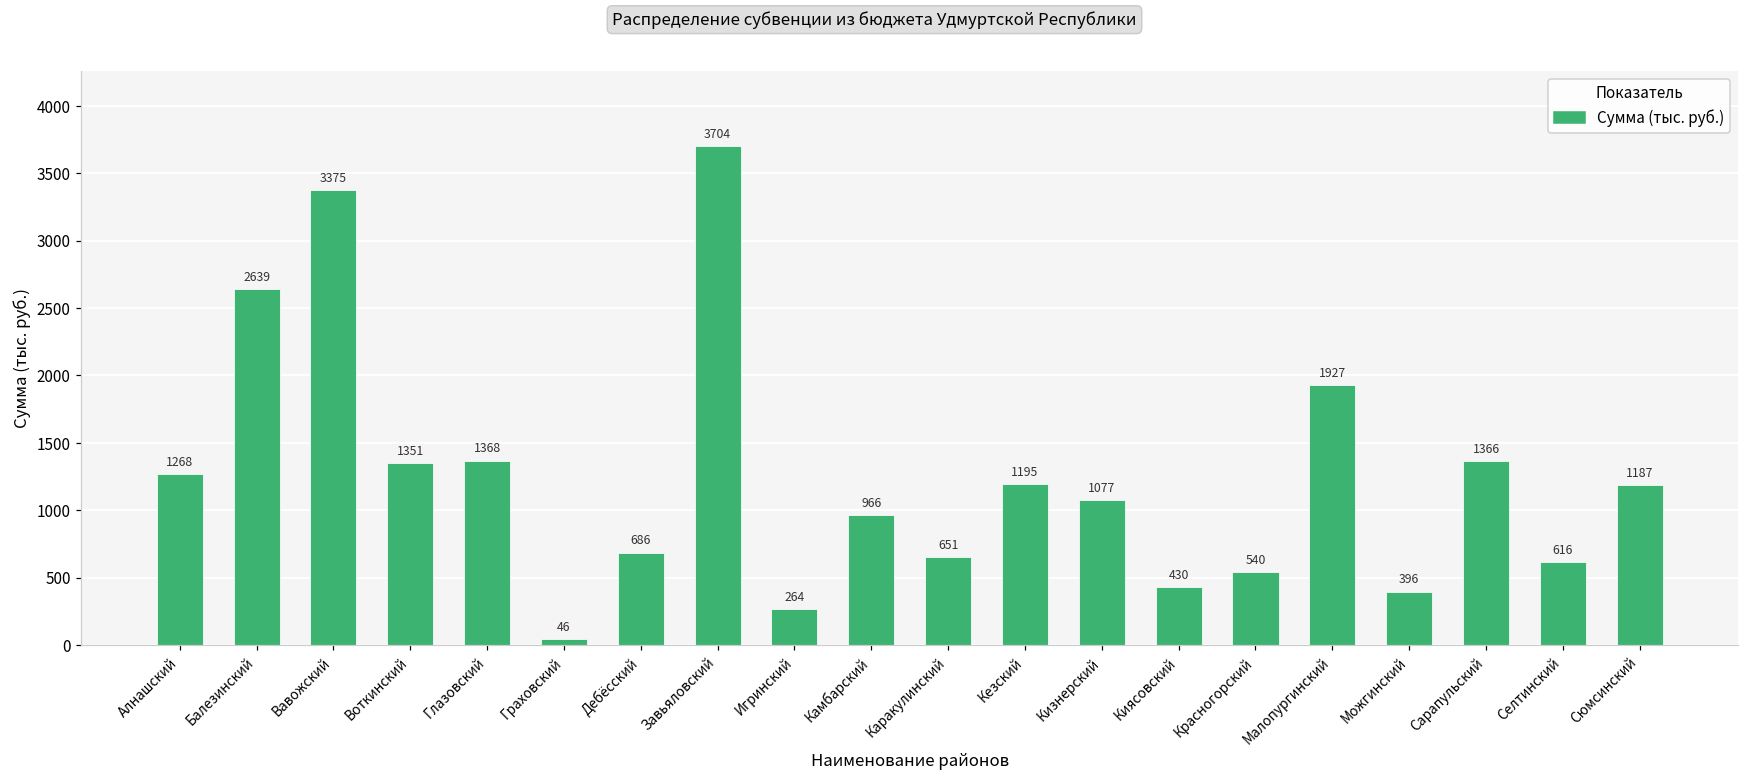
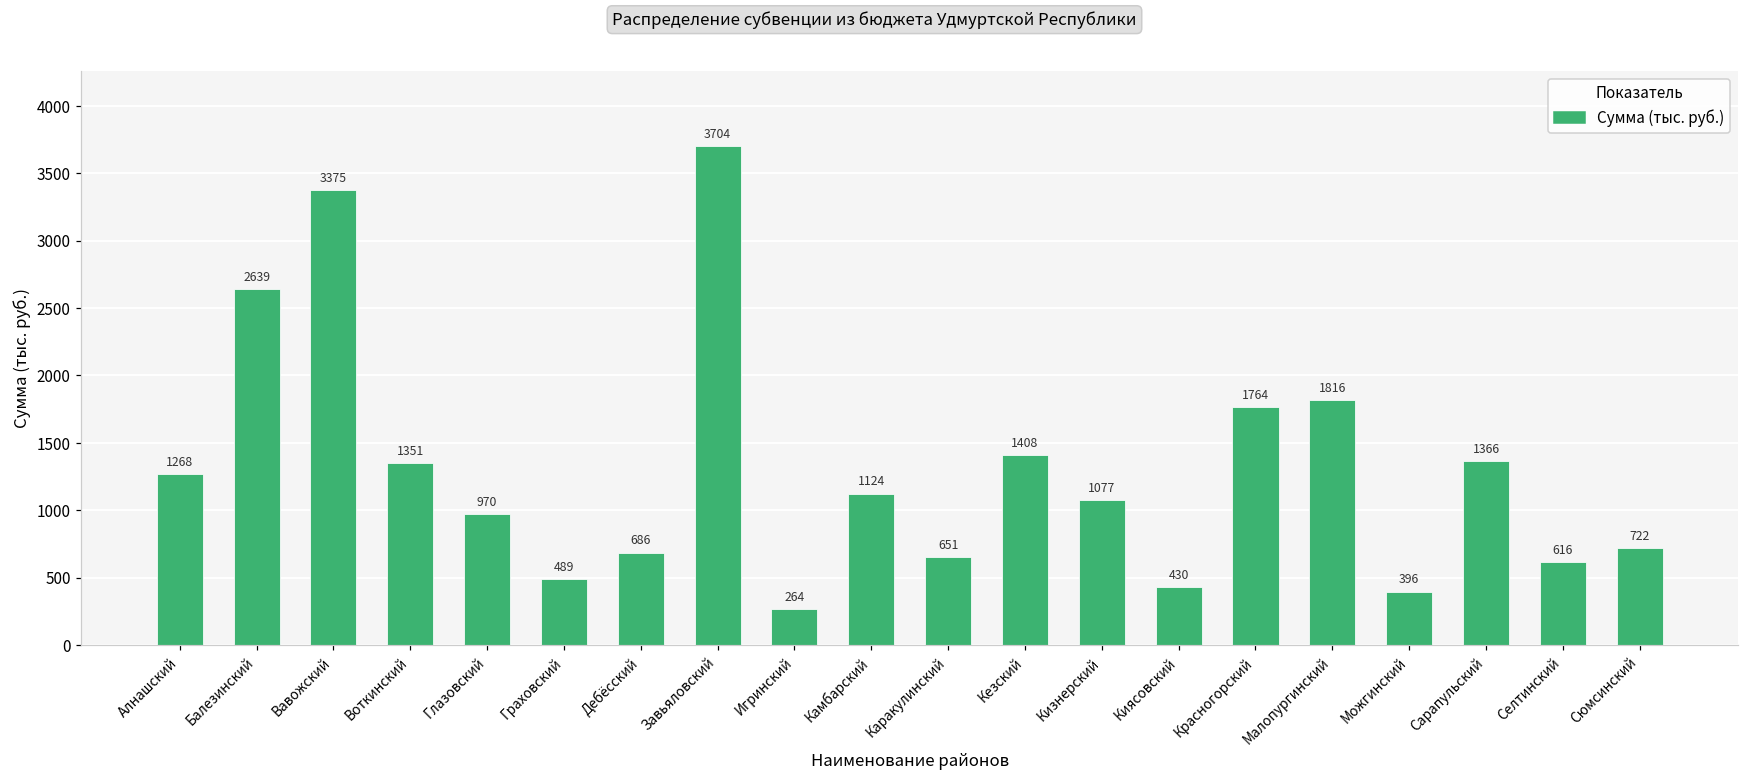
  {
    "Алнашский": 1268,
    "Балезинский": 2639,
    "Вавожский": 3375,
    "Воткинский": 1351,
-   "Глазовский": 1368,
-   "Граховский": 46,
+   "Глазовский": 970,
+   "Граховский": 489,
    "Дебёсский": 686,
    "Завьяловский": 3704,
    "Игринский": 264,
-   "Камбарский": 966,
+   "Камбарский": 1124,
    "Каракулинский": 651,
-   "Кезский": 1195,
+   "Кезский": 1408,
    "Кизнерский": 1077,
    "Киясовский": 430,
-   "Красногорский": 540,
-   "Малопургинский": 1927,
+   "Красногорский": 1764,
+   "Малопургинский": 1816,
    "Можгинский": 396,
    "Сарапульский": 1366,
    "Селтинский": 616,
-   "Сюмсинский": 1187
+   "Сюмсинский": 722
  }
